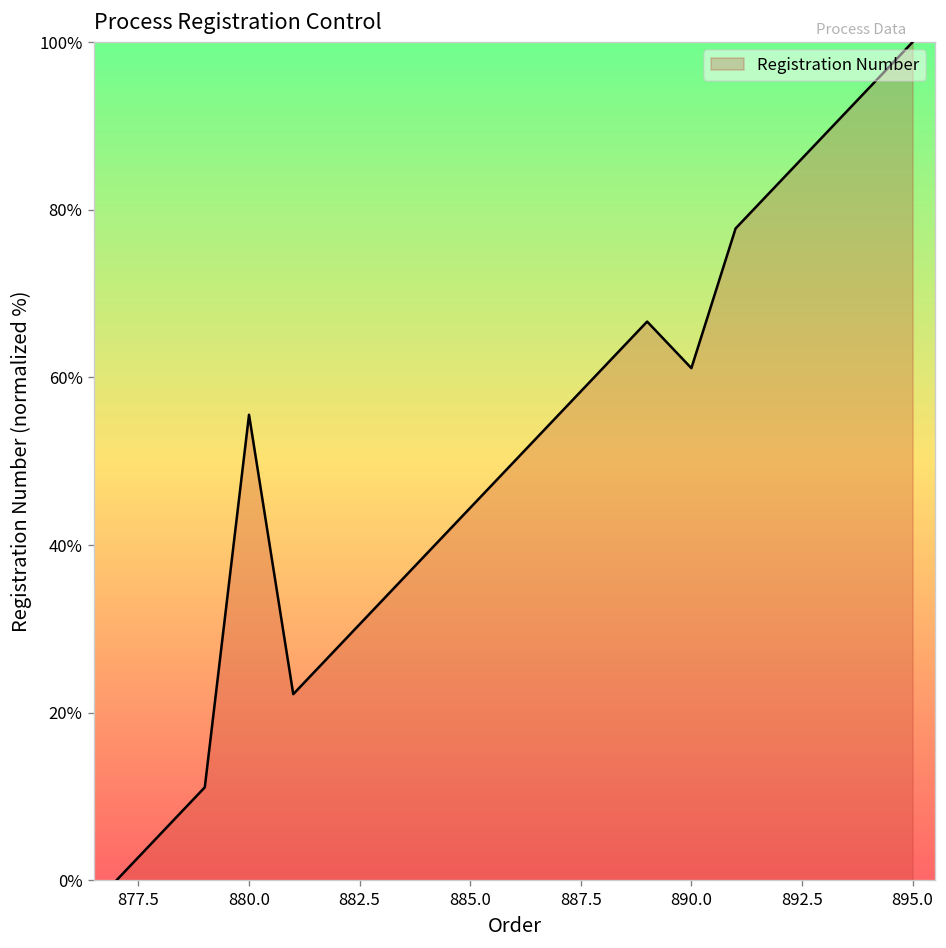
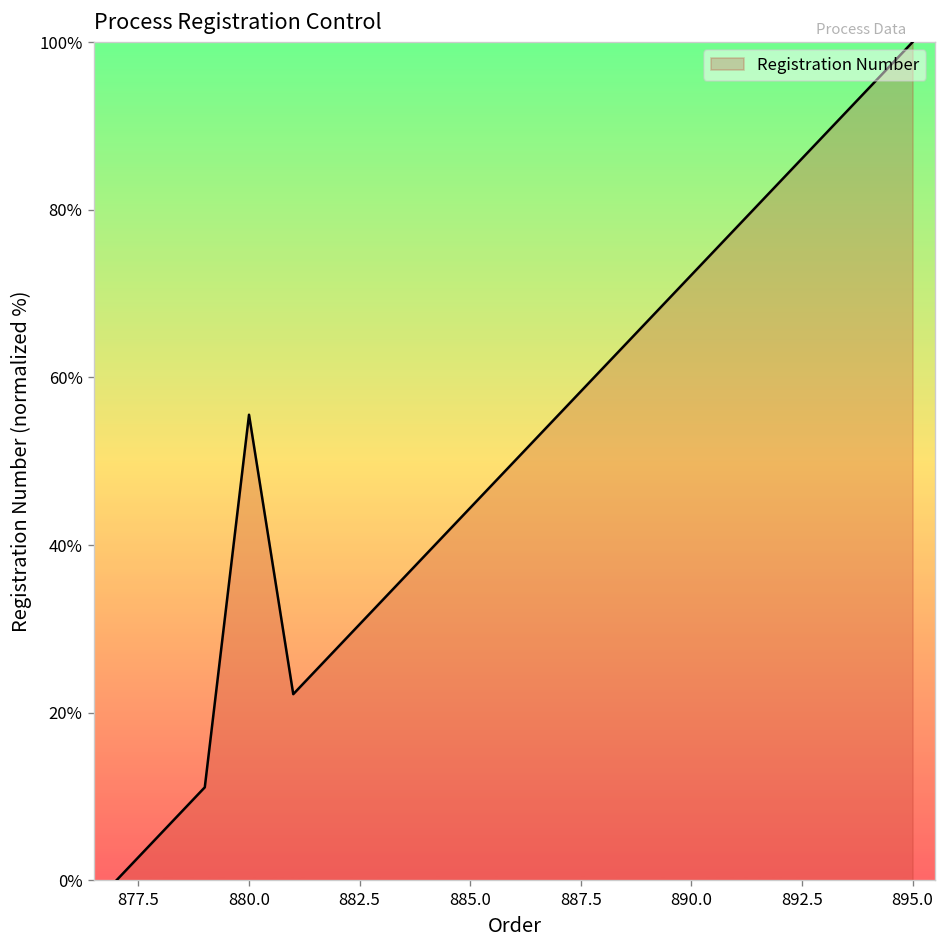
  {
    "880.0": "56%",
    "885.0": "44%",
-   "890.0": "61%",
+   "890.0": "72%",
    "895.0": "100%"
  }
